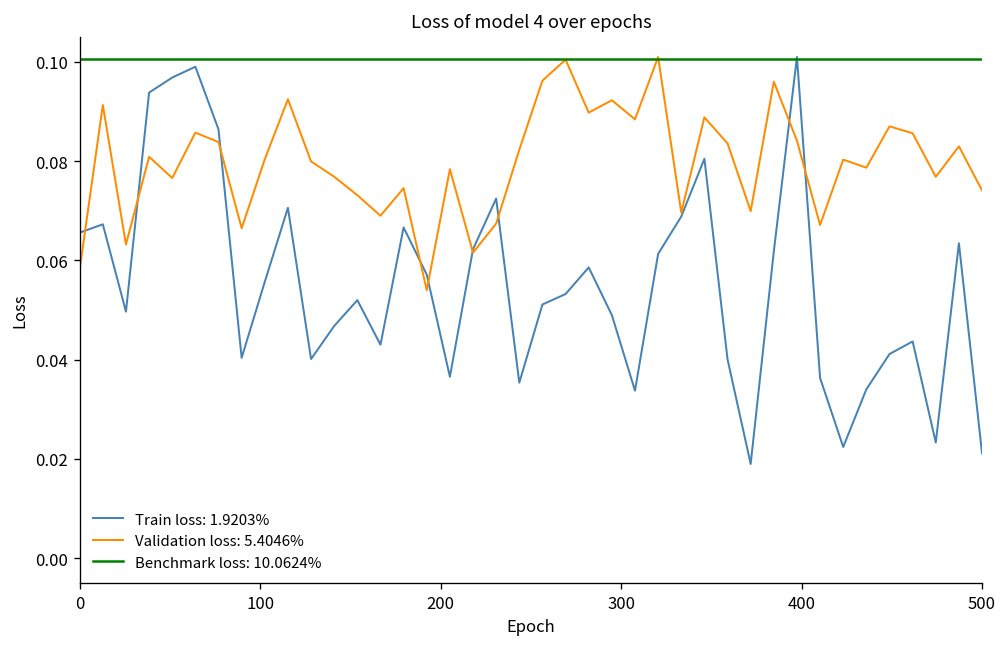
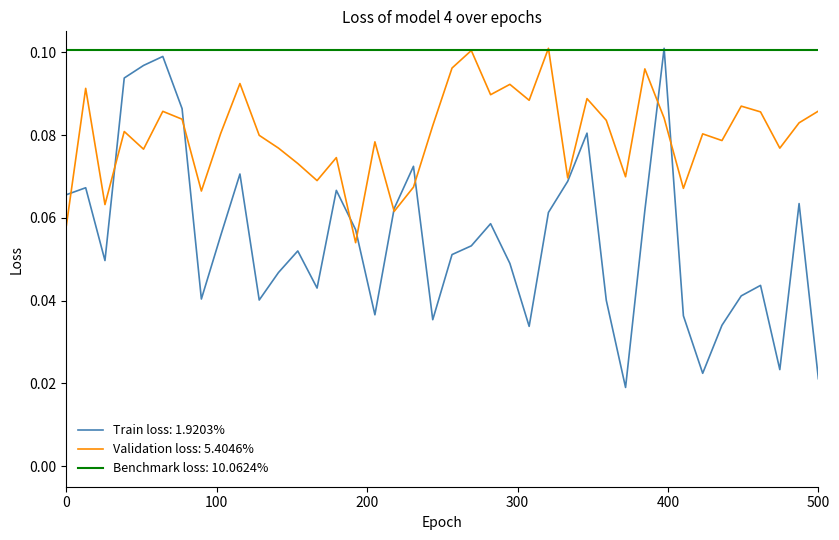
  {
    "Train loss: 1.9203%": {
      "0": 0.066,
      "500": 0.021
    },
    "Validation loss: 5.4046%": {
      "0": 0.058,
-     "500": 0.074
+     "500": 0.086
    },
    "Benchmark loss: 10.0624%": {
      "0": 0.101,
      "500": 0.101
    }
  }
